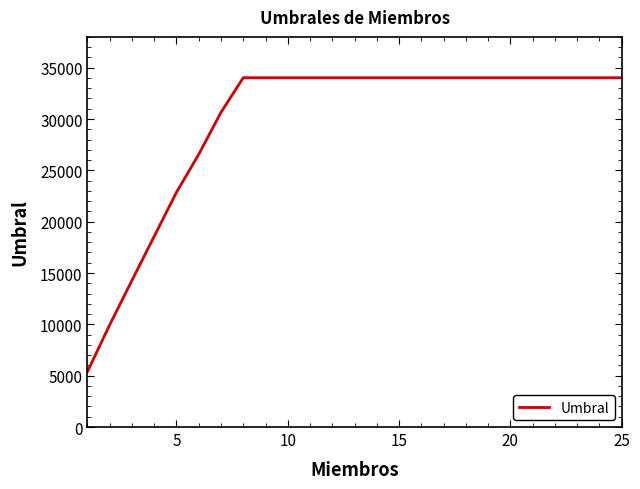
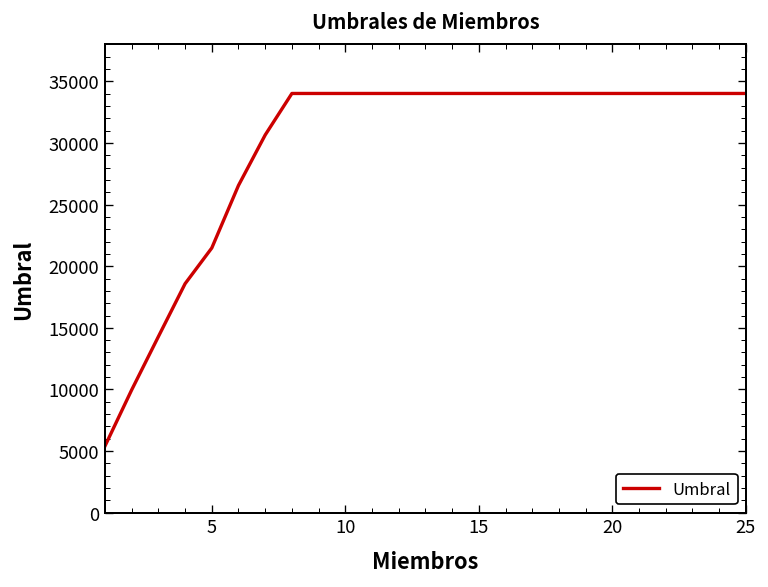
  {
-   "5": 22900,
+   "5": 21500,
    "10": 34000,
    "15": 34000,
    "20": 34000,
    "25": 34000
  }
